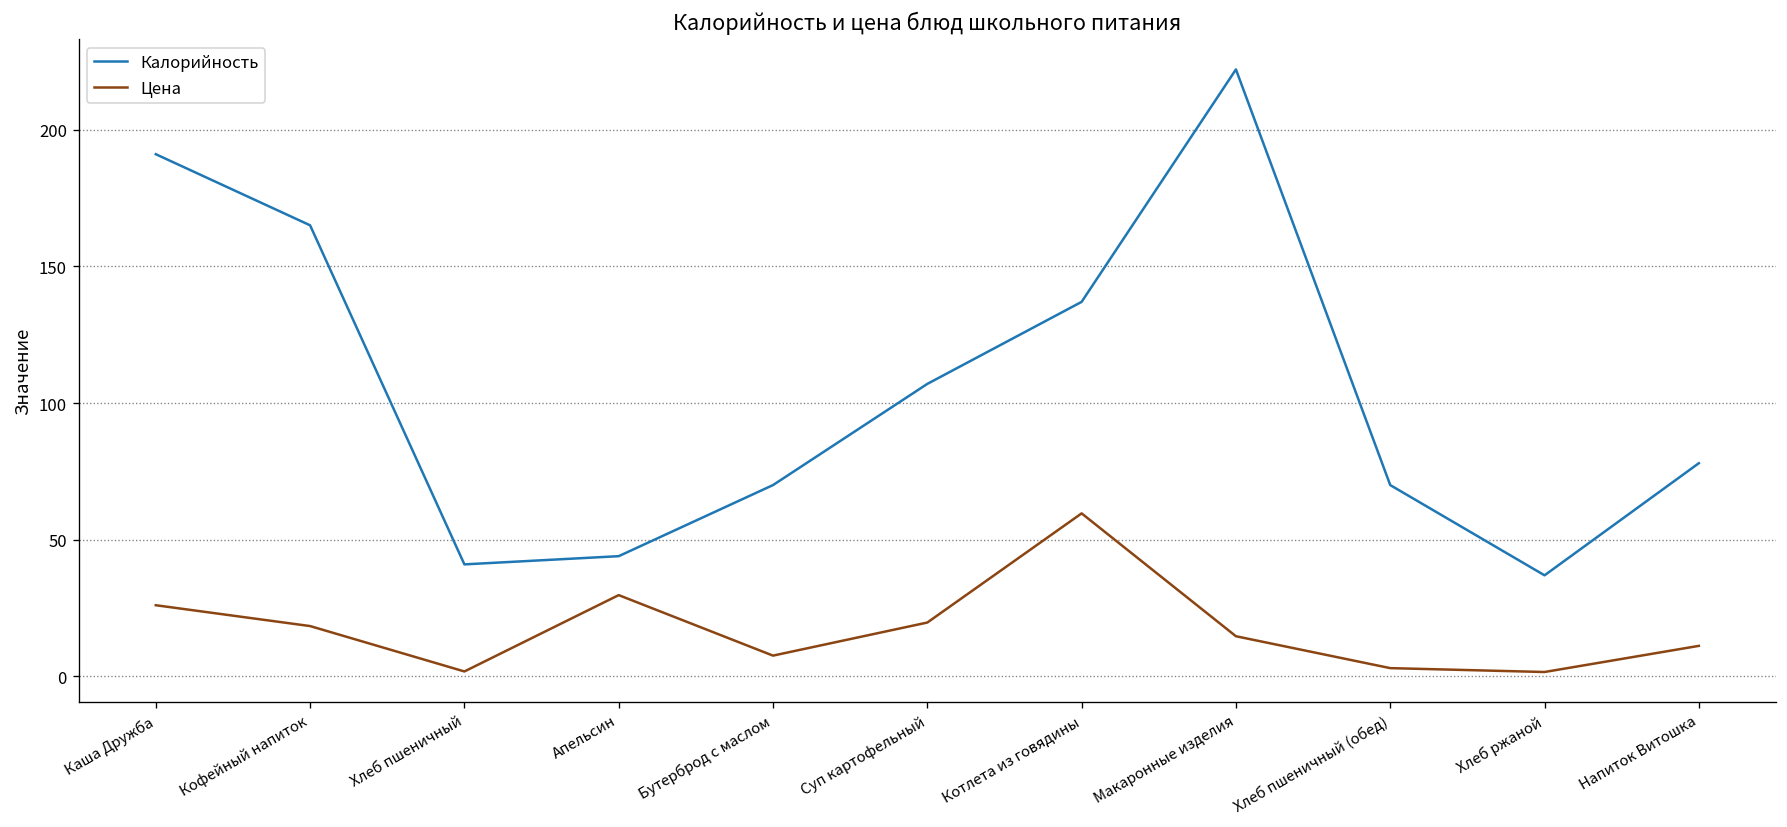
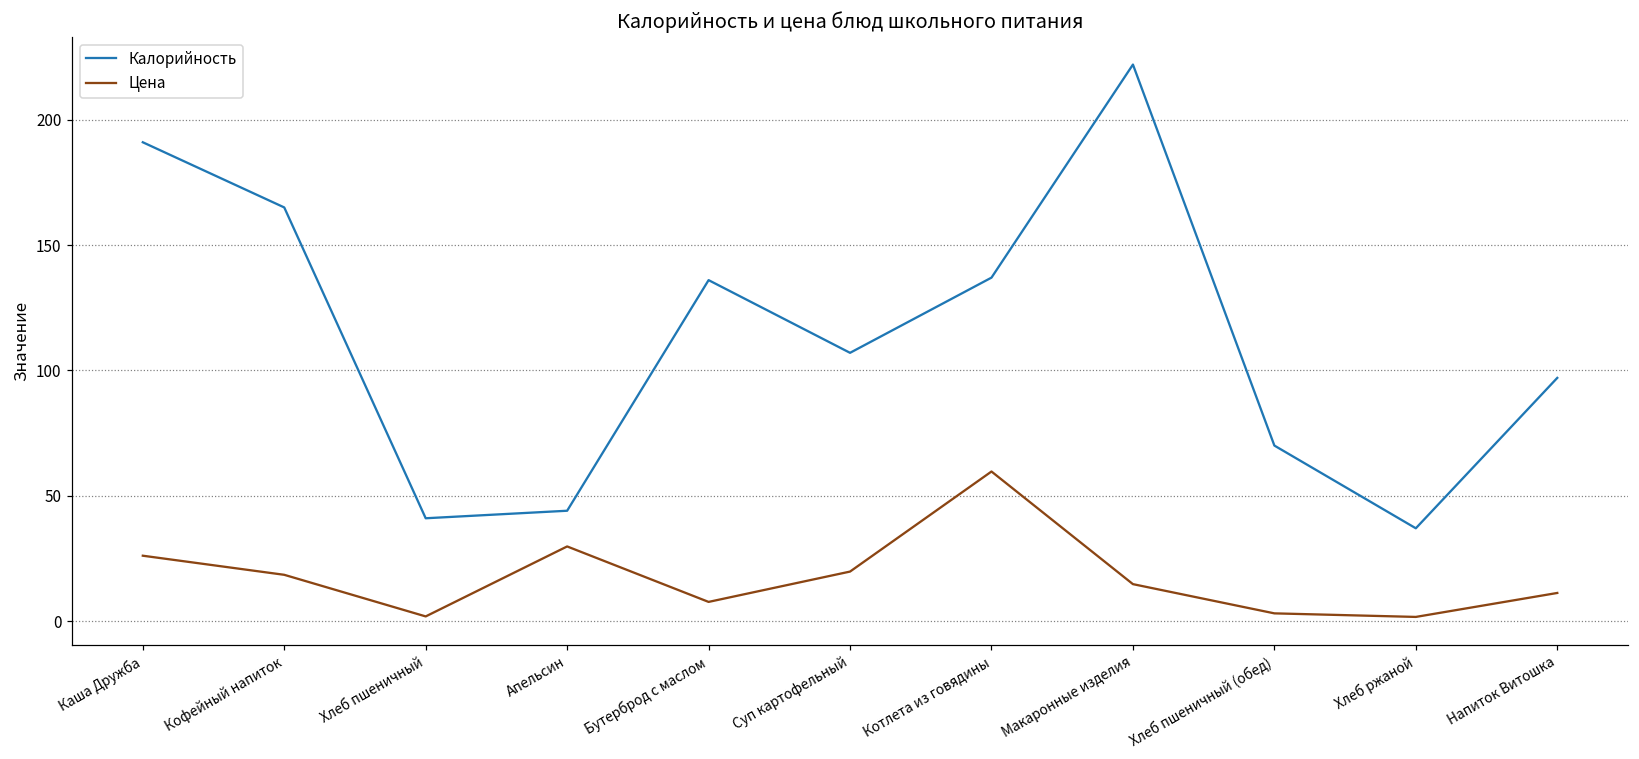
  {
    "Калорийность": {
      "Каша Дружба": 191,
      "Кофейный напиток": 165,
      "Хлеб пшеничный": 41,
      "Апельсин": 44,
-     "Бутерброд с маслом": 70,
+     "Бутерброд с маслом": 136,
      "Суп картофельный": 107,
      "Котлета из говядины": 137,
      "Макаронные изделия": 222,
      "Хлеб пшеничный (обед)": 70,
      "Хлеб ржаной": 37,
-     "Напиток Витошка": 78
+     "Напиток Витошка": 97
    },
    "Цена": {
      "Каша Дружба": 26,
      "Кофейный напиток": 18,
      "Хлеб пшеничный": 2,
      "Апельсин": 30,
      "Бутерброд с маслом": 8,
      "Суп картофельный": 20,
      "Котлета из говядины": 60,
      "Макаронные изделия": 15,
      "Хлеб пшеничный (обед)": 3,
      "Хлеб ржаной": 2,
      "Напиток Витошка": 11
    }
  }
